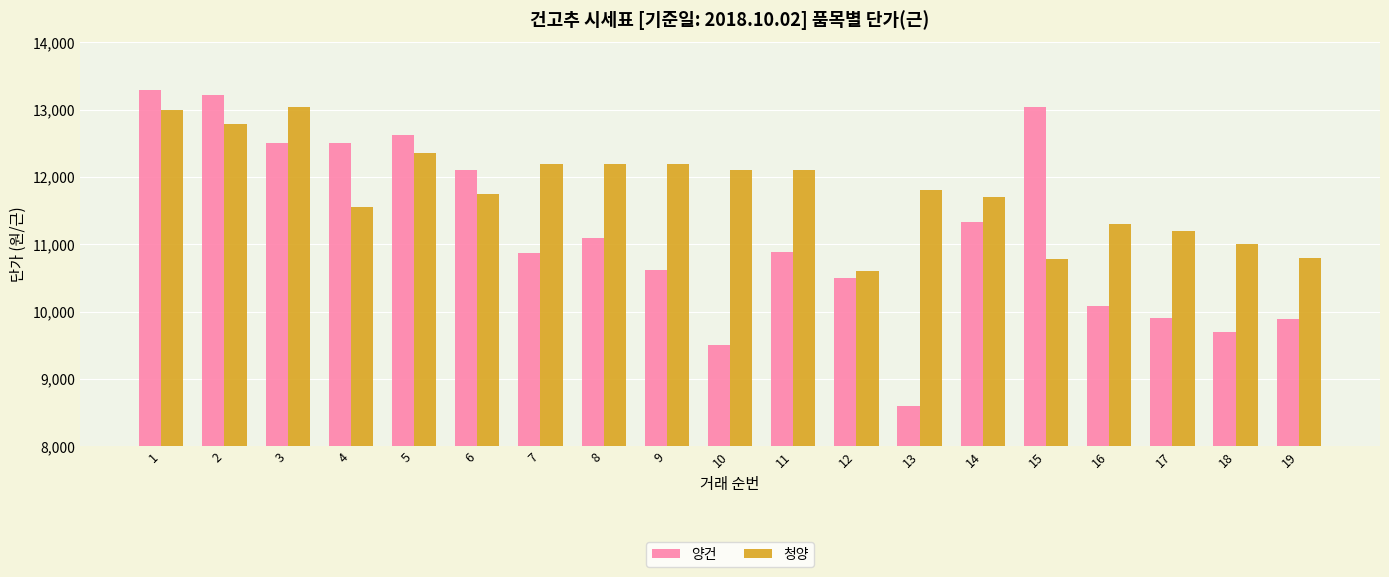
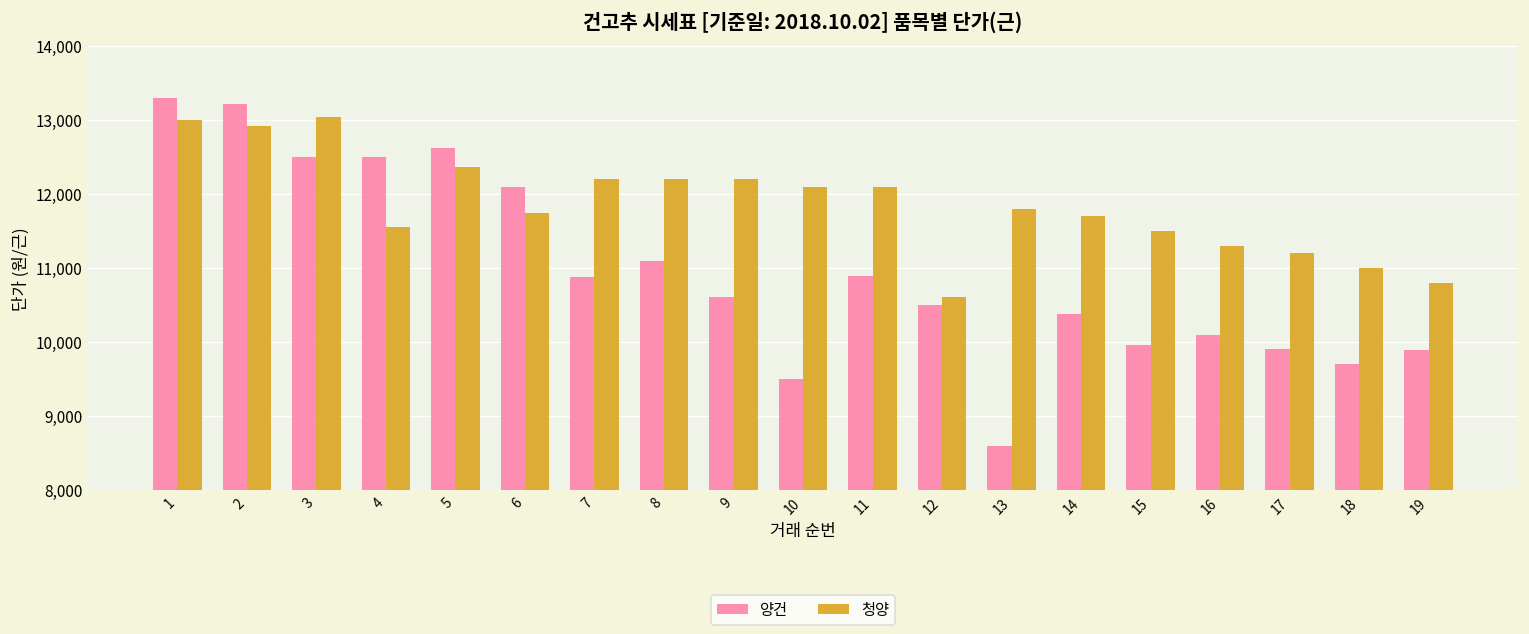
  {
    "양건": {
      "1": "13,300",
      "2": "13,200",
      "3": "12,500",
      "4": "12,500",
      "5": "12,600",
      "6": "12,100",
      "7": "10,900",
      "8": "11,100",
      "9": "10,600",
      "10": "9,500",
      "11": "10,900",
      "12": "10,500",
      "13": "8,600",
-     "14": "11,300",
-     "15": "13,000",
+     "14": "10,400",
+     "15": "10,000",
      "16": "10,100",
      "17": "9,900",
      "18": "9,700",
      "19": "9,900"
    },
    "청양": {
      "1": "13,000",
-     "2": "12,800",
+     "2": "12,900",
      "3": "13,000",
      "4": "11,600",
      "5": "12,400",
      "6": "11,700",
      "7": "12,200",
      "8": "12,200",
      "9": "12,200",
      "10": "12,100",
      "11": "12,100",
      "12": "10,600",
      "13": "11,800",
      "14": "11,700",
-     "15": "10,800",
+     "15": "11,500",
      "16": "11,300",
      "17": "11,200",
      "18": "11,000",
      "19": "10,800"
    }
  }
